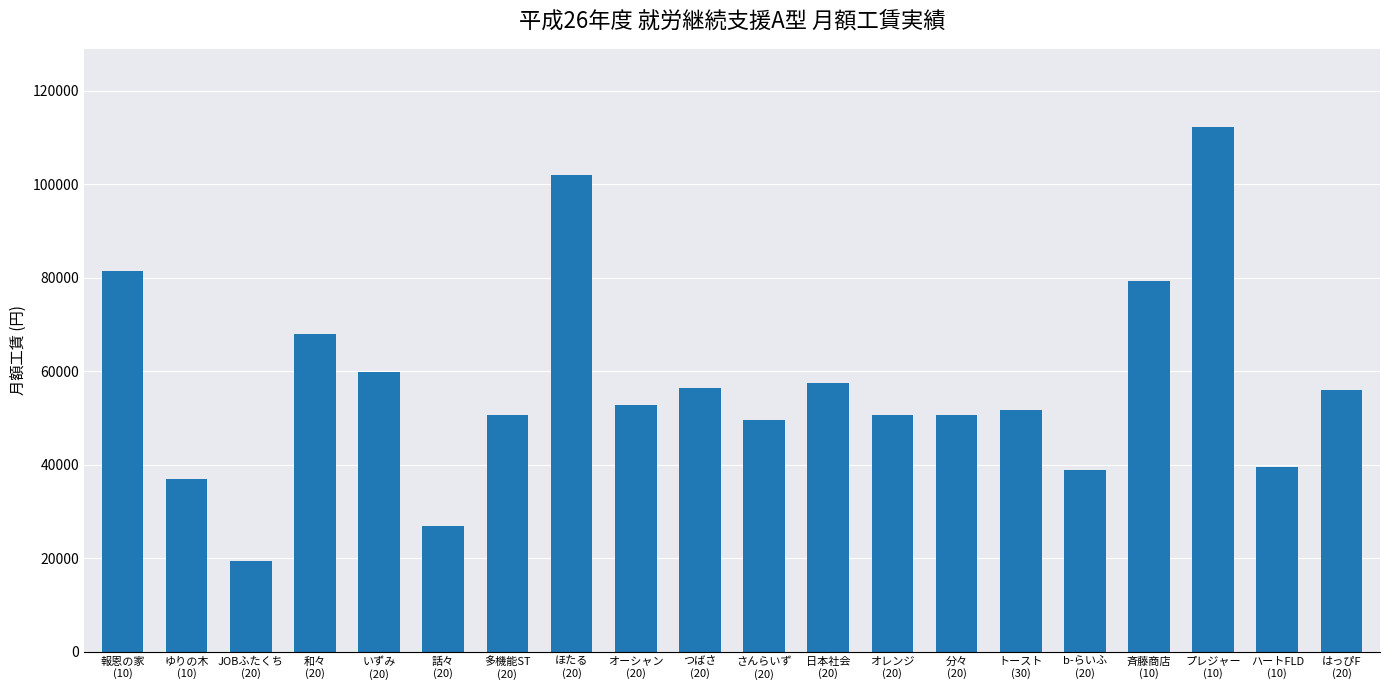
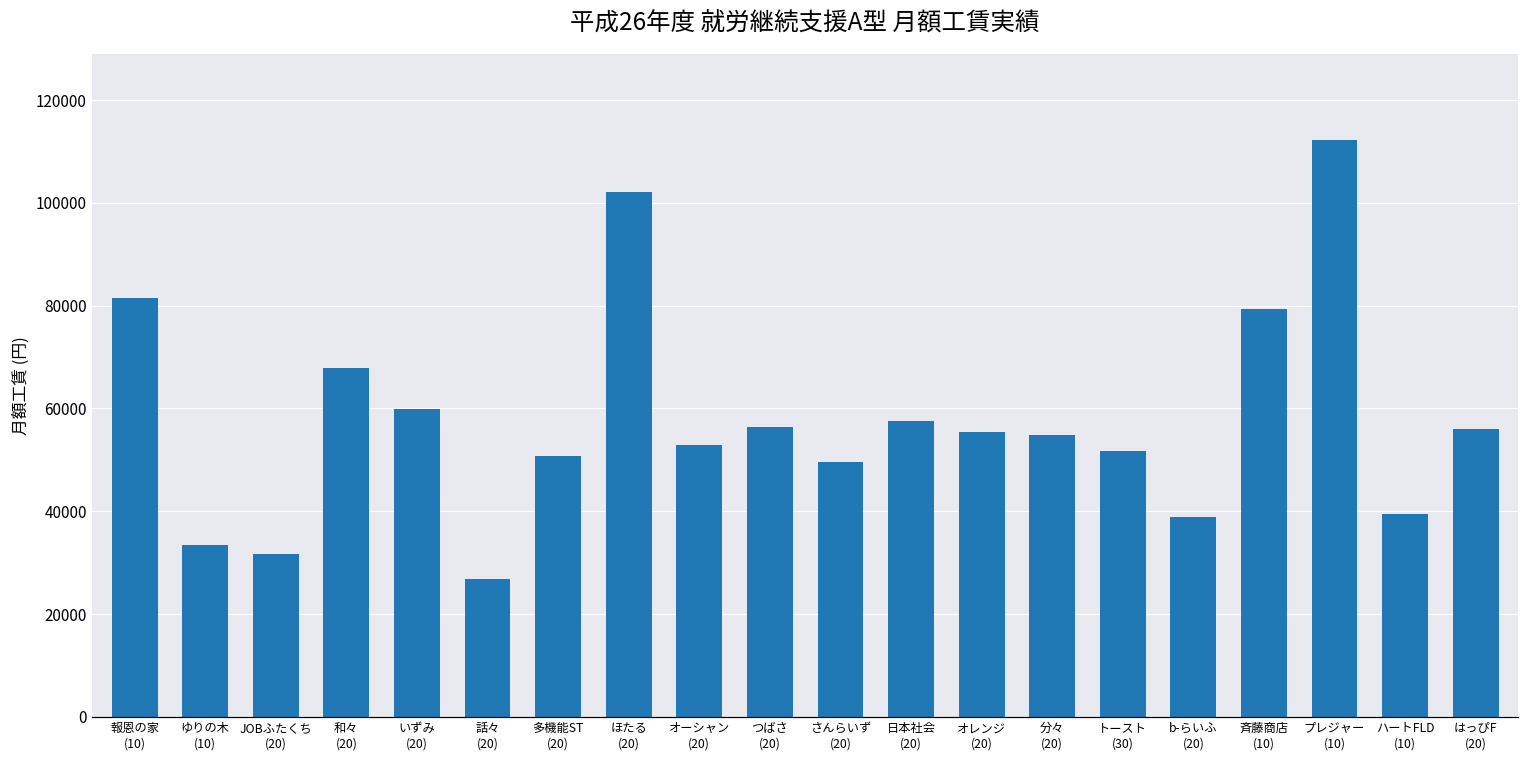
  {
    "報恩の家 (10)": 81000,
-   "ゆりの木 (10)": 37000,
-   "JOBふたくち (20)": 19000,
+   "ゆりの木 (10)": 34000,
+   "JOBふたくち (20)": 32000,
    "和々 (20)": 68000,
    "いずみ (20)": 60000,
    "話々 (20)": 27000,
    "多機能ST (20)": 51000,
    "ほたる (20)": 102000,
    "オーシャン (20)": 53000,
    "つばさ (20)": 56000,
    "さんらいず (20)": 50000,
    "日本社会 (20)": 58000,
-   "オレンジ (20)": 51000,
-   "分々 (20)": 51000,
+   "オレンジ (20)": 55000,
+   "分々 (20)": 55000,
    "トースト (30)": 52000,
    "b-らいふ (20)": 39000,
    "斉藤商店 (10)": 79000,
    "プレジャー (10)": 112000,
    "ハートFLD (10)": 39000,
    "はっぴF (20)": 56000
  }
